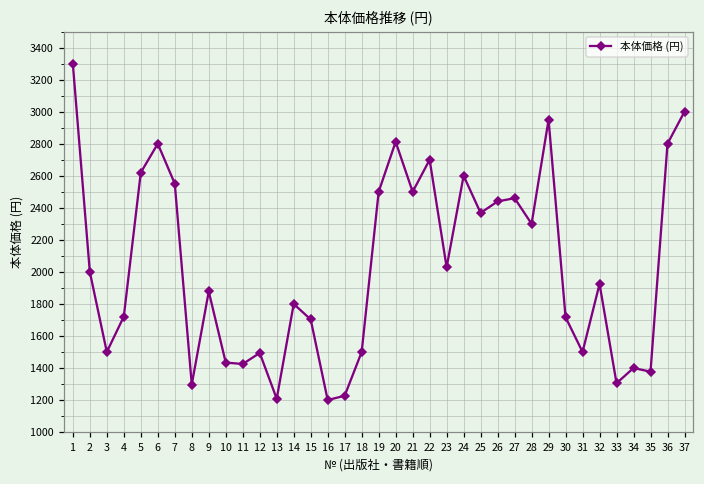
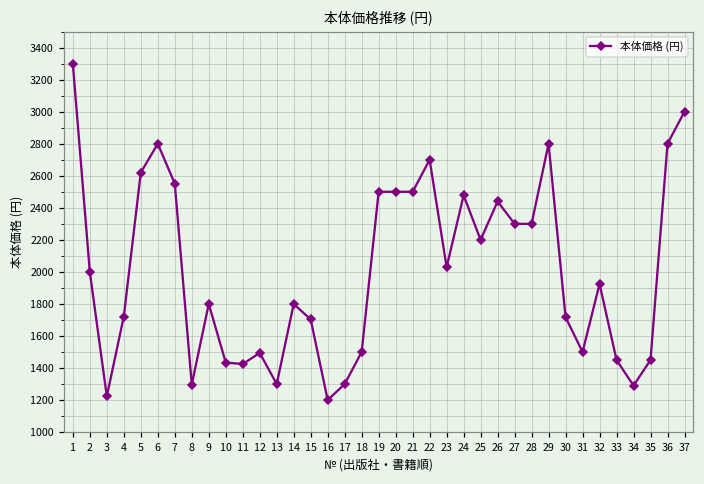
  {
    "1": 3300,
    "2": 2000,
-   "3": 1500,
+   "3": 1220,
    "4": 1720,
    "5": 2620,
    "6": 2800,
    "7": 2550,
    "8": 1300,
-   "9": 1880,
+   "9": 1800,
    "10": 1430,
    "11": 1430,
    "12": 1490,
-   "13": 1210,
+   "13": 1300,
    "14": 1800,
    "15": 1700,
    "16": 1200,
-   "17": 1230,
+   "17": 1300,
    "18": 1500,
    "19": 2500,
-   "20": 2810,
+   "20": 2500,
    "21": 2500,
    "22": 2700,
    "23": 2030,
-   "24": 2600,
-   "25": 2370,
+   "24": 2480,
+   "25": 2200,
    "26": 2440,
-   "27": 2460,
+   "27": 2300,
    "28": 2300,
-   "29": 2950,
+   "29": 2800,
    "30": 1720,
    "31": 1500,
    "32": 1930,
-   "33": 1310,
-   "34": 1400,
-   "35": 1380,
+   "33": 1450,
+   "34": 1290,
+   "35": 1450,
    "36": 2800,
    "37": 3000
  }
